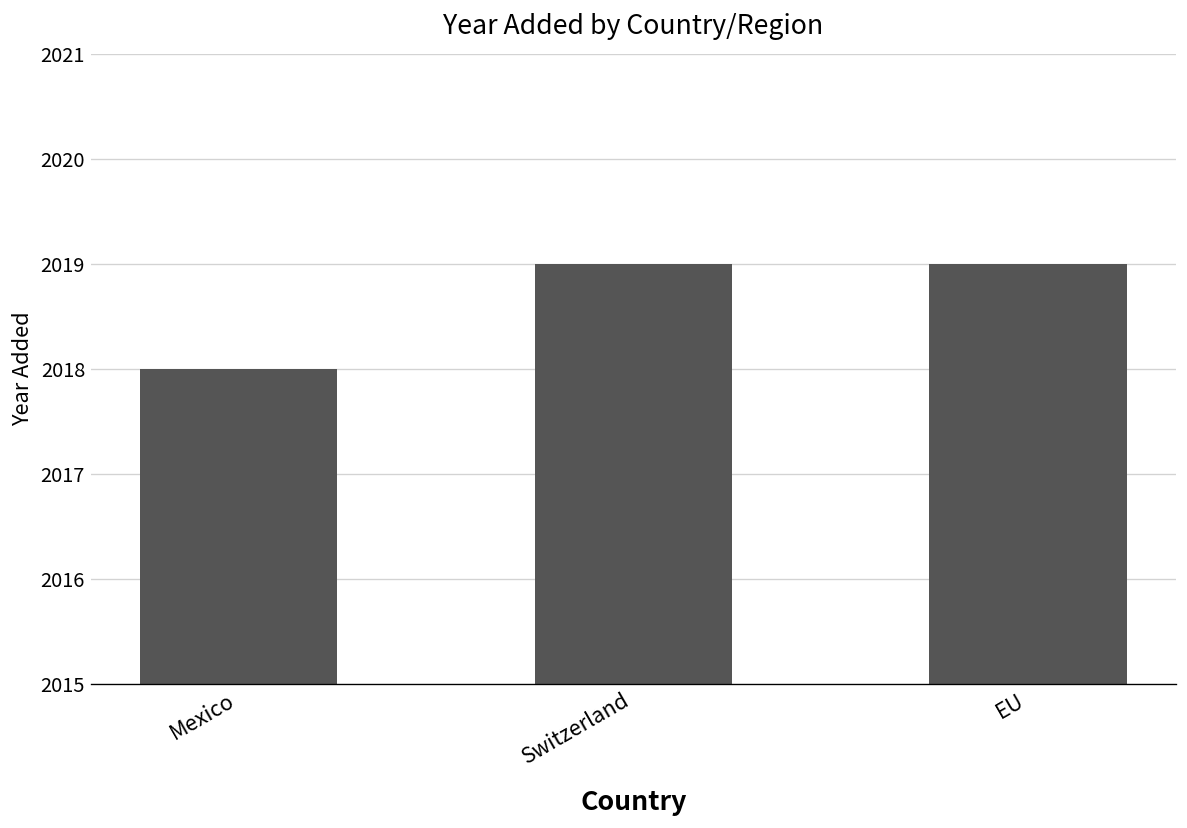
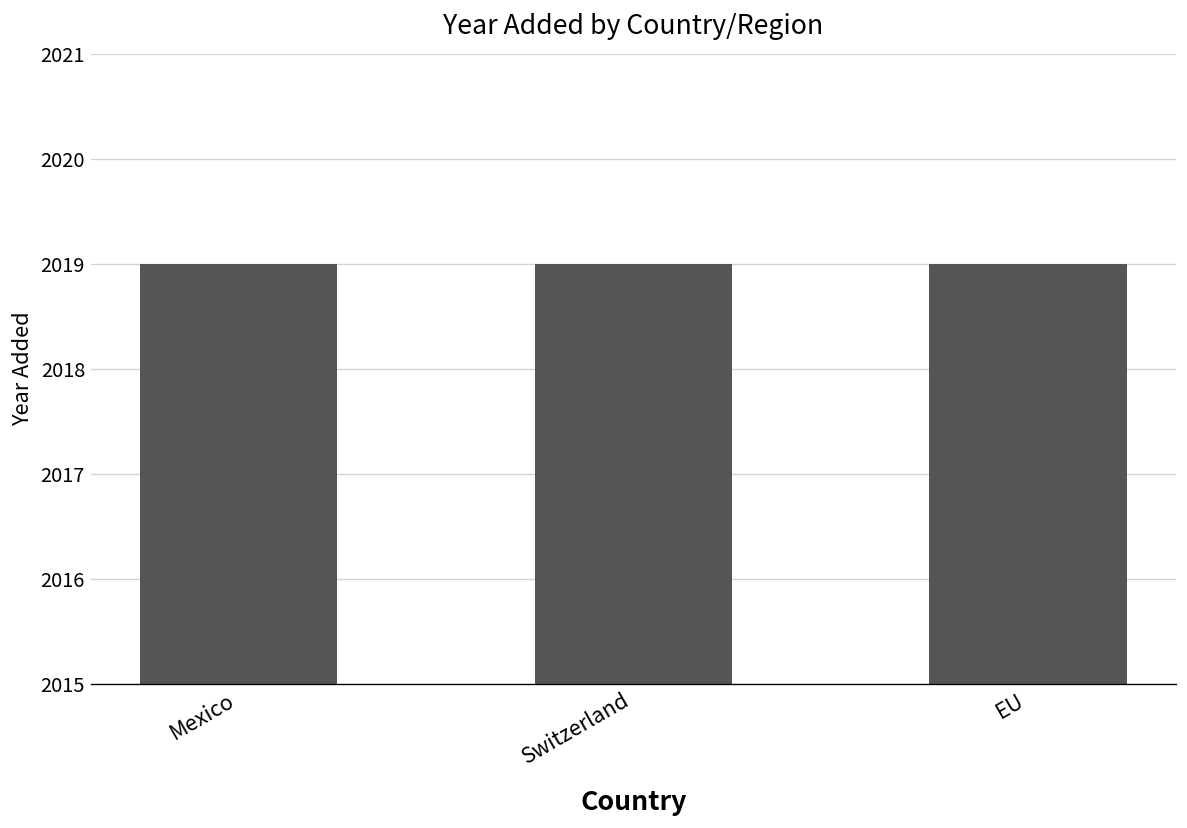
  {
-   "Mexico": 2018,
+   "Mexico": 2019,
    "Switzerland": 2019,
    "EU": 2019
  }
